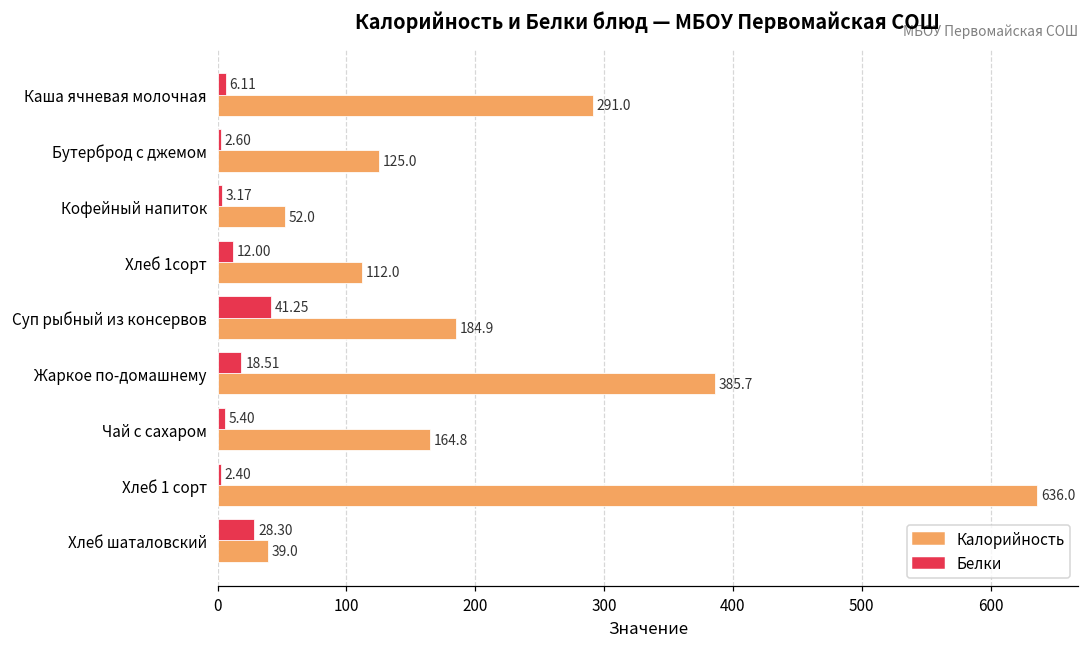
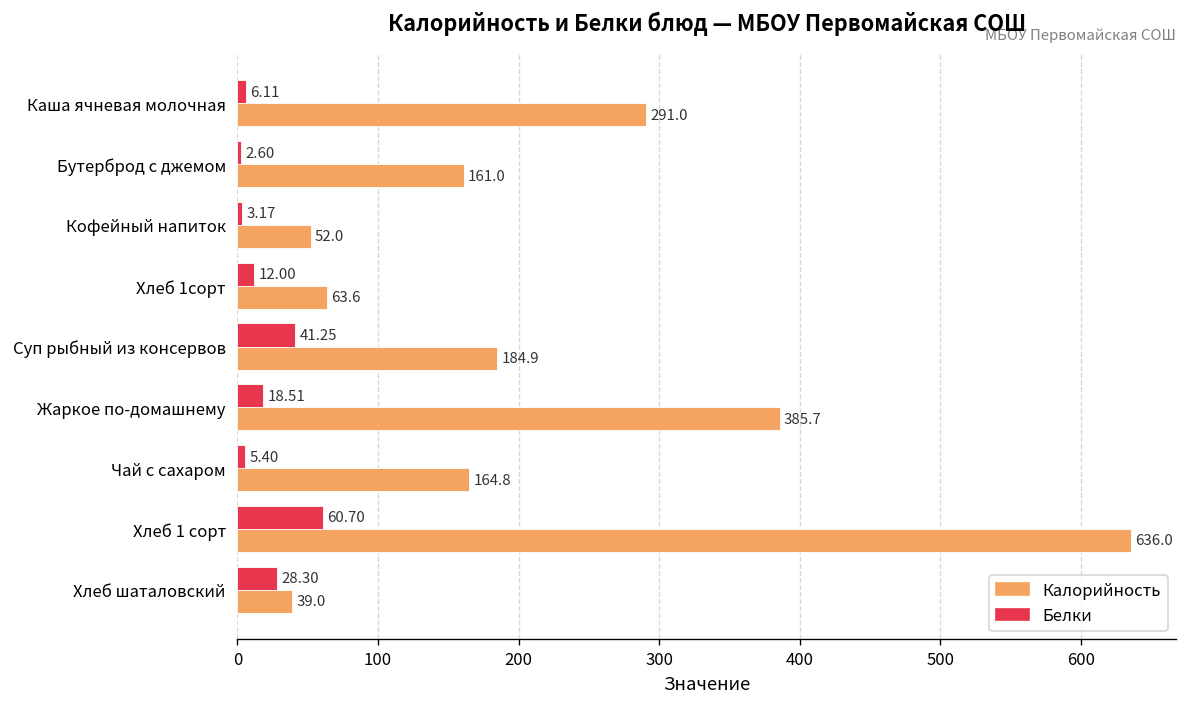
  {
    "Калорийность": {
      "Каша ячневая молочная": 291.0,
-     "Бутерброд с джемом": 125.0,
+     "Бутерброд с джемом": 161.0,
      "Кофейный напиток": 52.0,
-     "Хлеб 1сорт": 112.0,
+     "Хлеб 1сорт": 63.6,
      "Суп рыбный из консервов": 184.9,
      "Жаркое по-домашнему": 385.7,
      "Чай с сахаром": 164.8,
      "Хлеб 1 сорт": 636.0,
      "Хлеб шаталовский": 39.0
    },
    "Белки": {
      "Каша ячневая молочная": 6.11,
      "Бутерброд с джемом": 2.60,
      "Кофейный напиток": 3.17,
      "Хлеб 1сорт": 12.00,
      "Суп рыбный из консервов": 41.25,
      "Жаркое по-домашнему": 18.51,
      "Чай с сахаром": 5.40,
-     "Хлеб 1 сорт": 2.40,
+     "Хлеб 1 сорт": 60.70,
      "Хлеб шаталовский": 28.30
    }
  }
